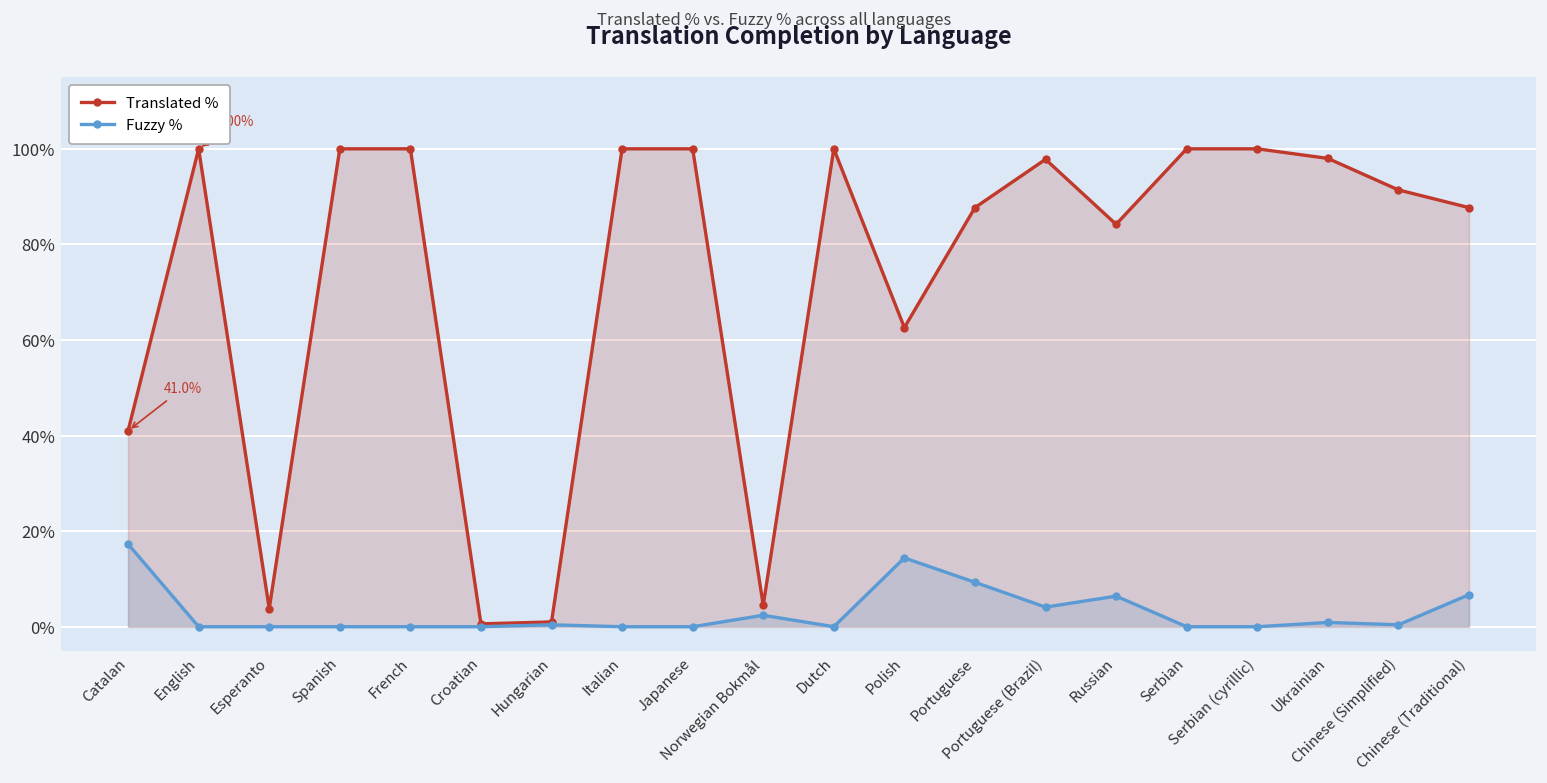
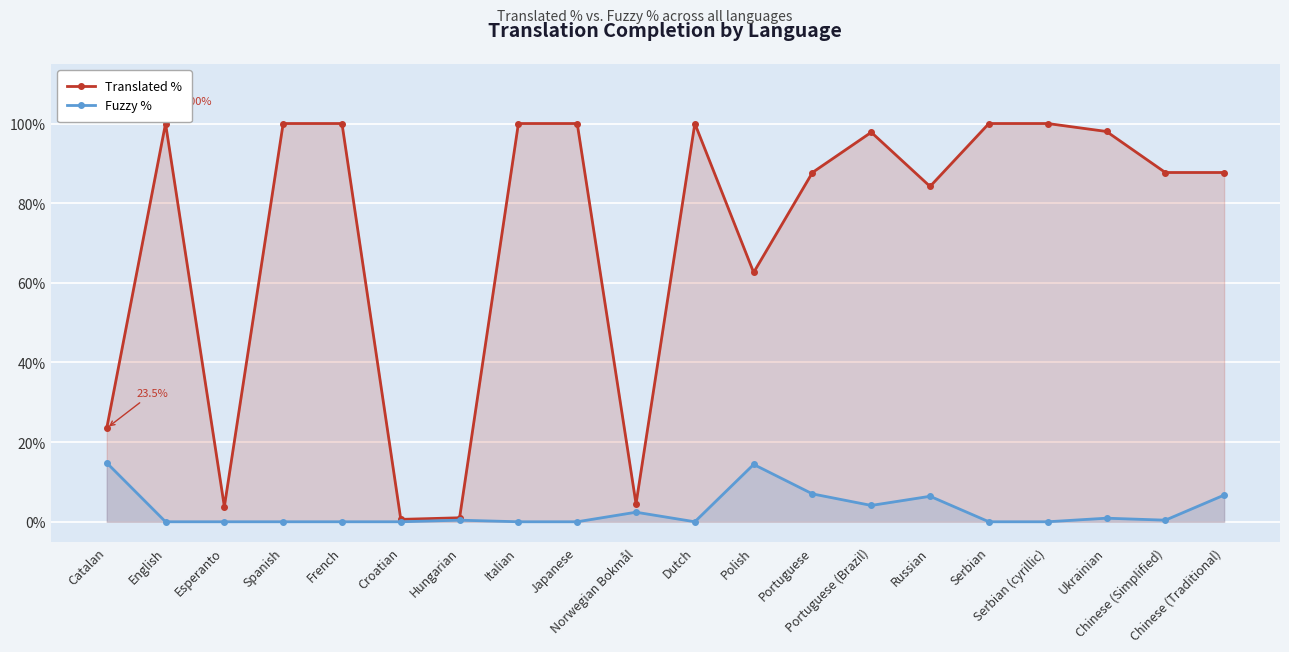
  {
    "Translated %": {
-     "Catalan": "41.0%",
-     "Chinese (Simplified)": "91%"
+     "Catalan": "23.5%",
+     "Chinese (Simplified)": "88%"
    },
    "Fuzzy %": {
-     "Catalan": "17%",
+     "Catalan": "15%",
      "English": "0%",
      "Esperanto": "0%",
      "Spanish": "0%",
      "French": "0%",
      "Italian": "0%",
      "Japanese": "0%",
      "Norwegian Bokmål": "2%",
      "Dutch": "0%",
      "Polish": "14%",
-     "Portuguese": "9%",
+     "Portuguese": "7%",
      "Portuguese (Brazil)": "4%",
      "Russian": "6%",
      "Serbian": "0%",
      "Serbian (cyrillic)": "0%",
      "Ukrainian": "1%",
      "Chinese (Simplified)": "0%",
      "Chinese (Traditional)": "7%"
    }
  }
